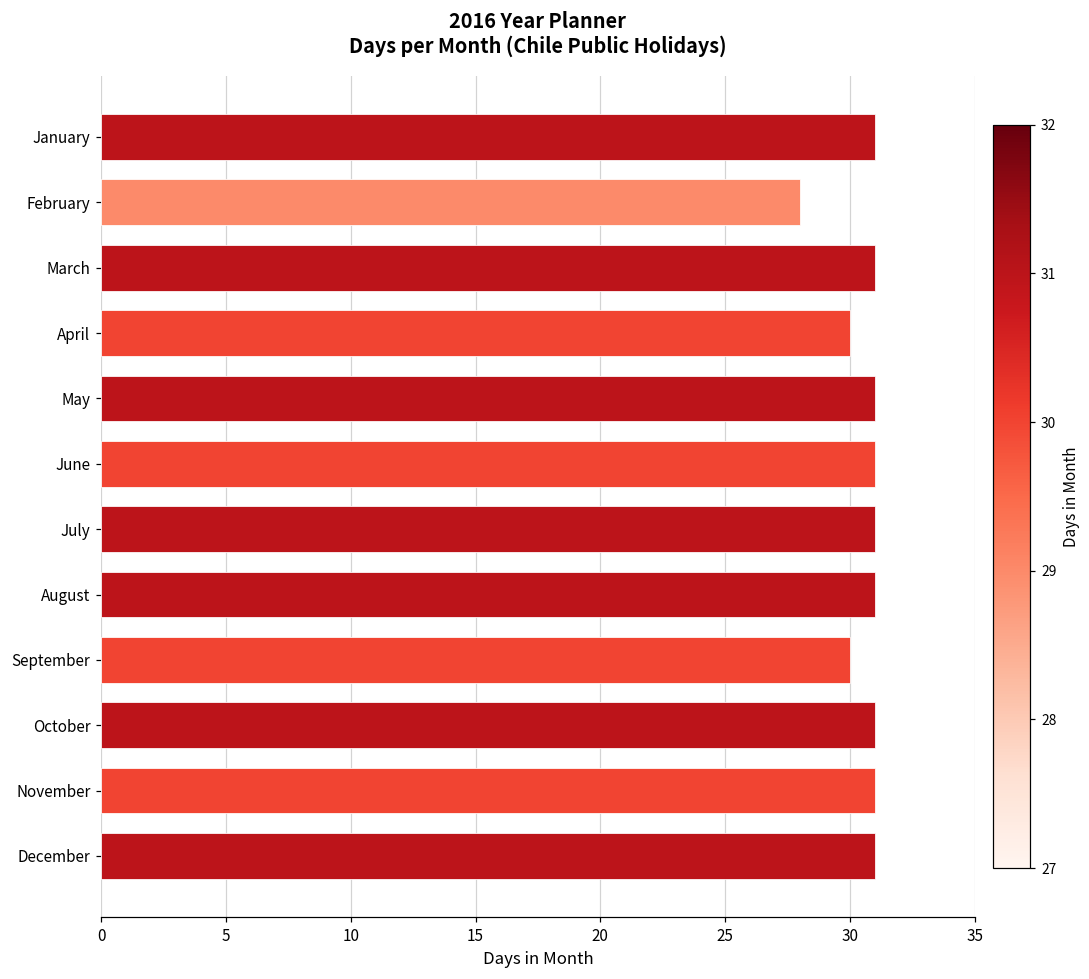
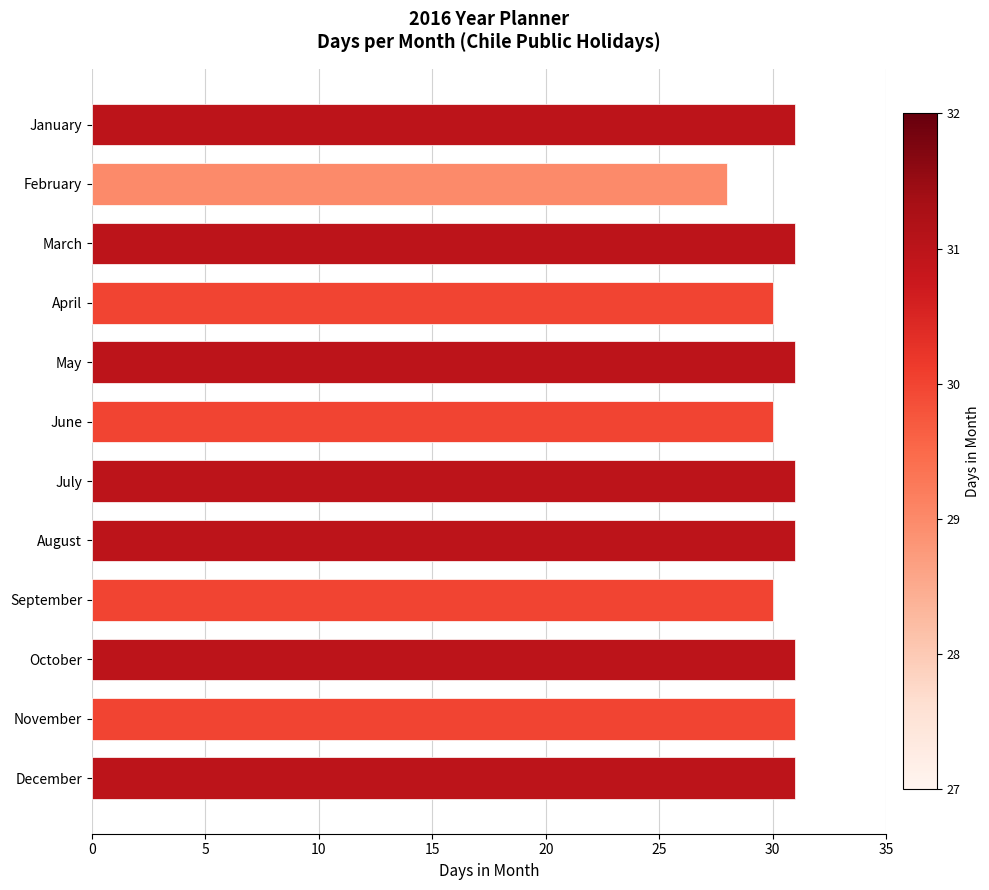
  {
    "January": 31,
    "February": 28,
    "March": 31,
    "April": 30,
    "May": 31,
-   "June": 31,
+   "June": 30,
    "July": 31,
    "August": 31,
    "September": 30,
    "October": 31,
    "November": 31,
    "December": 31
  }
